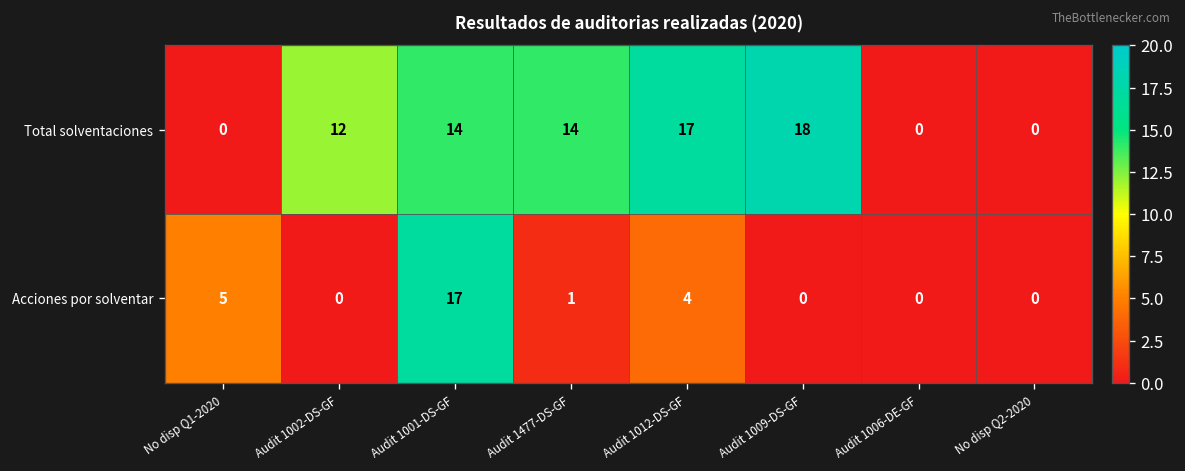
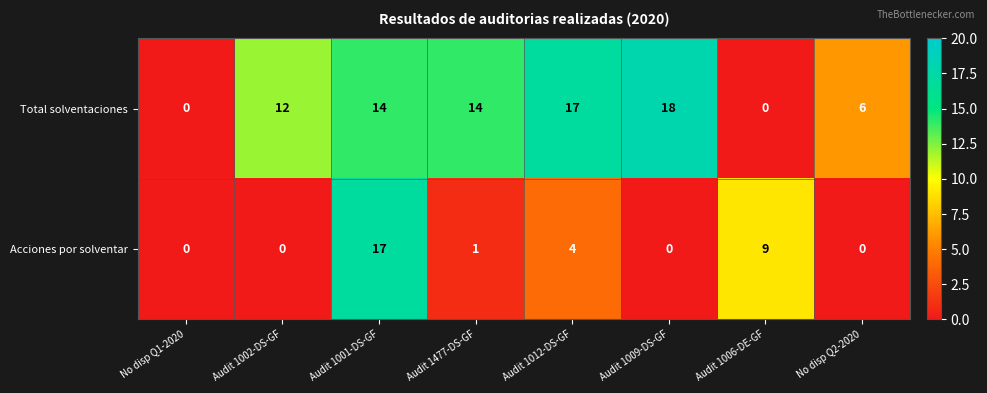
  {
    "Total solventaciones": {
      "No disp Q1-2020": 0,
      "Audit 1002-DS-GF": 12,
      "Audit 1001-DS-GF": 14,
      "Audit 1477-DS-GF": 14,
      "Audit 1012-DS-GF": 17,
      "Audit 1009-DS-GF": 18,
      "Audit 1006-DE-GF": 0,
-     "No disp Q2-2020": 0
+     "No disp Q2-2020": 6
    },
    "Acciones por solventar": {
-     "No disp Q1-2020": 5,
+     "No disp Q1-2020": 0,
      "Audit 1002-DS-GF": 0,
      "Audit 1001-DS-GF": 17,
      "Audit 1477-DS-GF": 1,
      "Audit 1012-DS-GF": 4,
      "Audit 1009-DS-GF": 0,
-     "Audit 1006-DE-GF": 0,
+     "Audit 1006-DE-GF": 9,
      "No disp Q2-2020": 0
    }
  }
